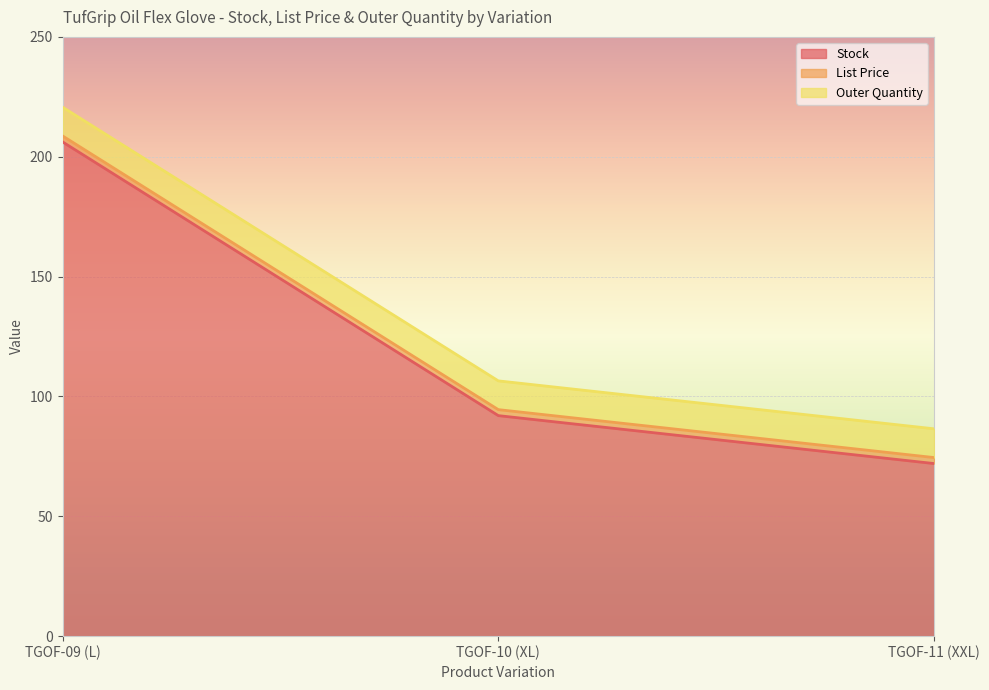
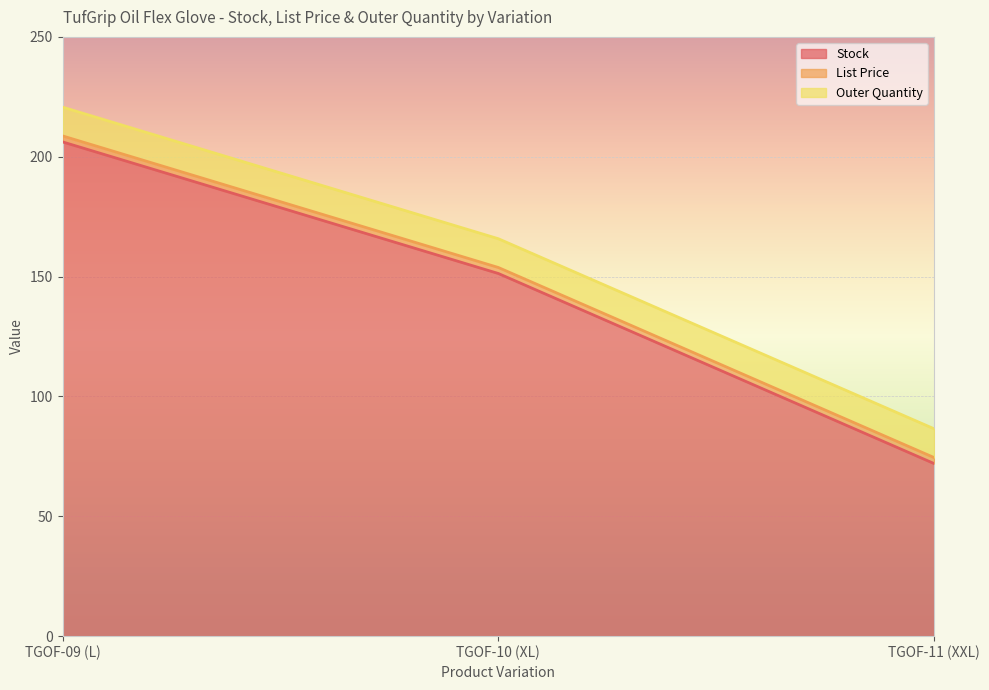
  {
    "Stock": {
      "TGOF-09 (L)": 206,
-     "TGOF-10 (XL)": 92,
+     "TGOF-10 (XL)": 151,
      "TGOF-11 (XXL)": 72
    },
    "List Price": {
      "TGOF-09 (L)": 3,
      "TGOF-10 (XL)": 3,
      "TGOF-11 (XXL)": 3
    },
    "Outer Quantity": {
      "TGOF-09 (L)": 12,
      "TGOF-10 (XL)": 12,
      "TGOF-11 (XXL)": 12
    }
  }
